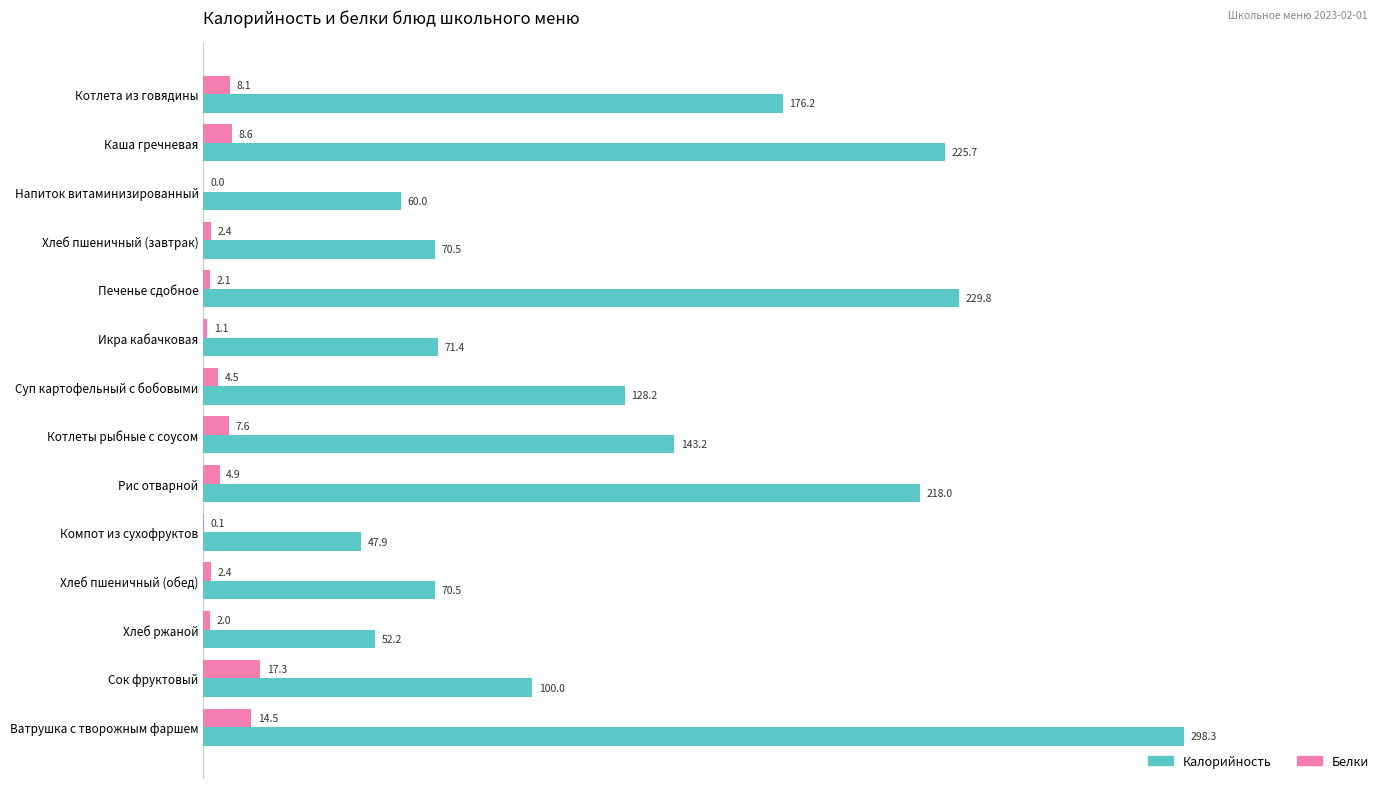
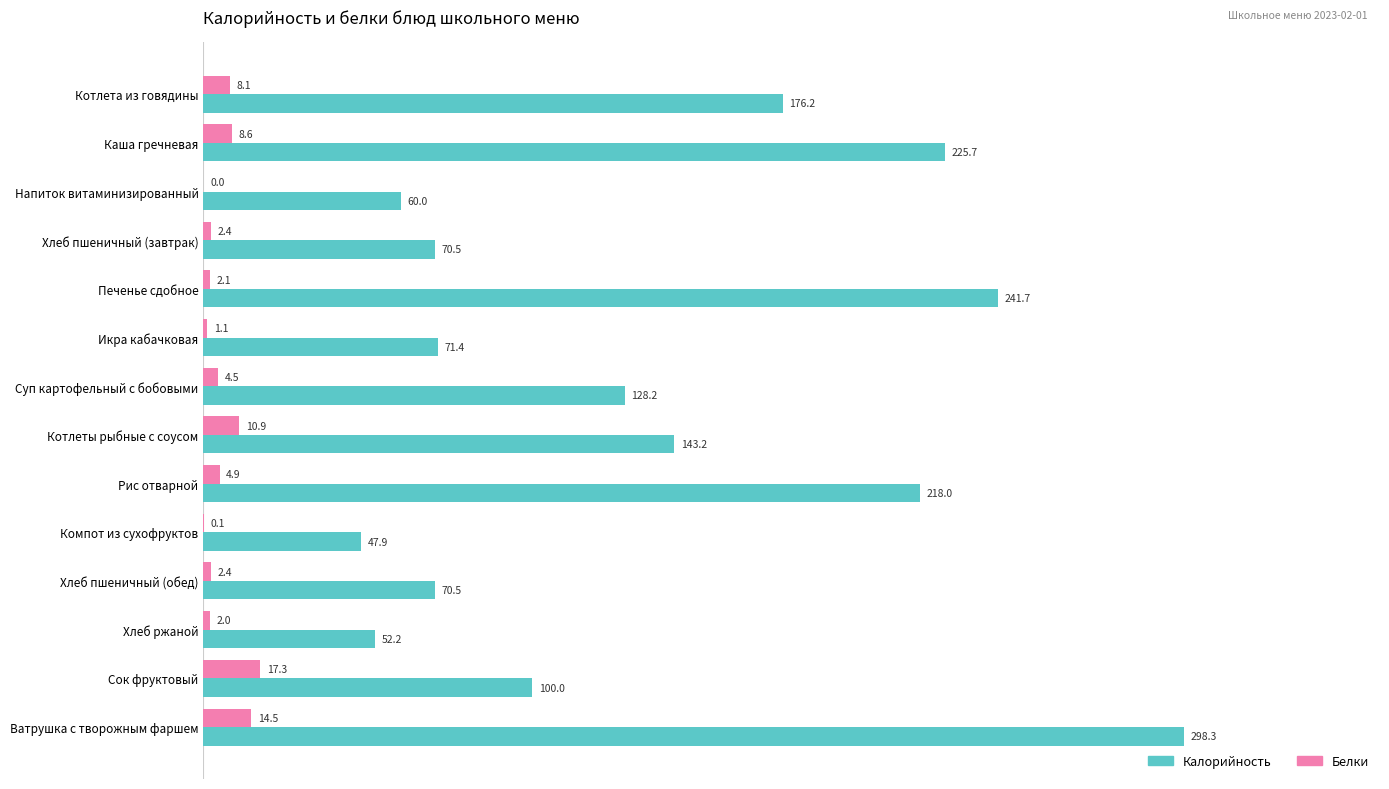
  {
    "Калорийность": {
      "Котлета из говядины": 176.2,
      "Каша гречневая": 225.7,
      "Напиток витаминизированный": 60.0,
      "Хлеб пшеничный (завтрак)": 70.5,
-     "Печенье сдобное": 229.8,
+     "Печенье сдобное": 241.7,
      "Икра кабачковая": 71.4,
      "Суп картофельный с бобовыми": 128.2,
      "Котлеты рыбные с соусом": 143.2,
      "Рис отварной": 218.0,
      "Компот из сухофруктов": 47.9,
      "Хлеб пшеничный (обед)": 70.5,
      "Хлеб ржаной": 52.2,
      "Сок фруктовый": 100.0,
      "Ватрушка с творожным фаршем": 298.3
    },
    "Белки": {
      "Котлета из говядины": 8.1,
      "Каша гречневая": 8.6,
      "Напиток витаминизированный": 0.0,
      "Хлеб пшеничный (завтрак)": 2.4,
      "Печенье сдобное": 2.1,
      "Икра кабачковая": 1.1,
      "Суп картофельный с бобовыми": 4.5,
-     "Котлеты рыбные с соусом": 7.6,
+     "Котлеты рыбные с соусом": 10.9,
      "Рис отварной": 4.9,
      "Компот из сухофруктов": 0.1,
      "Хлеб пшеничный (обед)": 2.4,
      "Хлеб ржаной": 2.0,
      "Сок фруктовый": 17.3,
      "Ватрушка с творожным фаршем": 14.5
    }
  }
